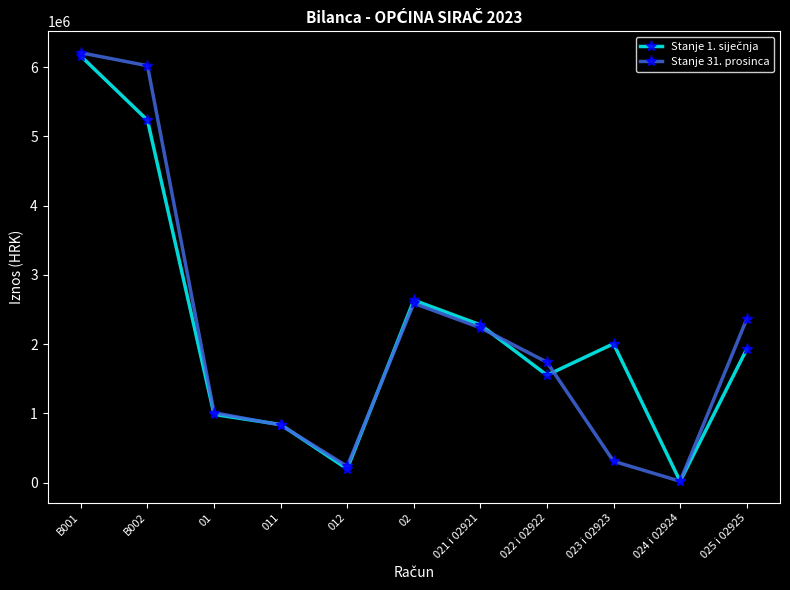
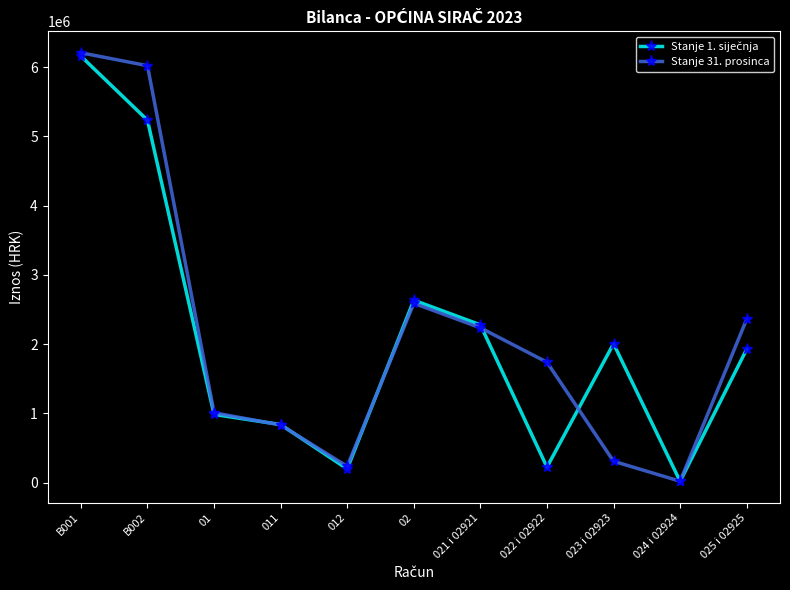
  {
    "Stanje 1. siječnja": {
      "B001": 6200000,
      "B002": 5200000,
      "02": 2600000,
      "021 i 02921": 2300000,
-     "022 i 02922": 1600000,
+     "022 i 02922": 200000,
      "023 i 02923": 2000000,
      "025 i 02925": 1900000
    },
    "Stanje 31. prosinca": {
      "B001": 6200000,
      "B002": 6000000,
      "02": 2600000,
      "021 i 02921": 2200000,
      "022 i 02922": 1700000,
      "023 i 02923": 300000,
      "025 i 02925": 2400000
    }
  }
